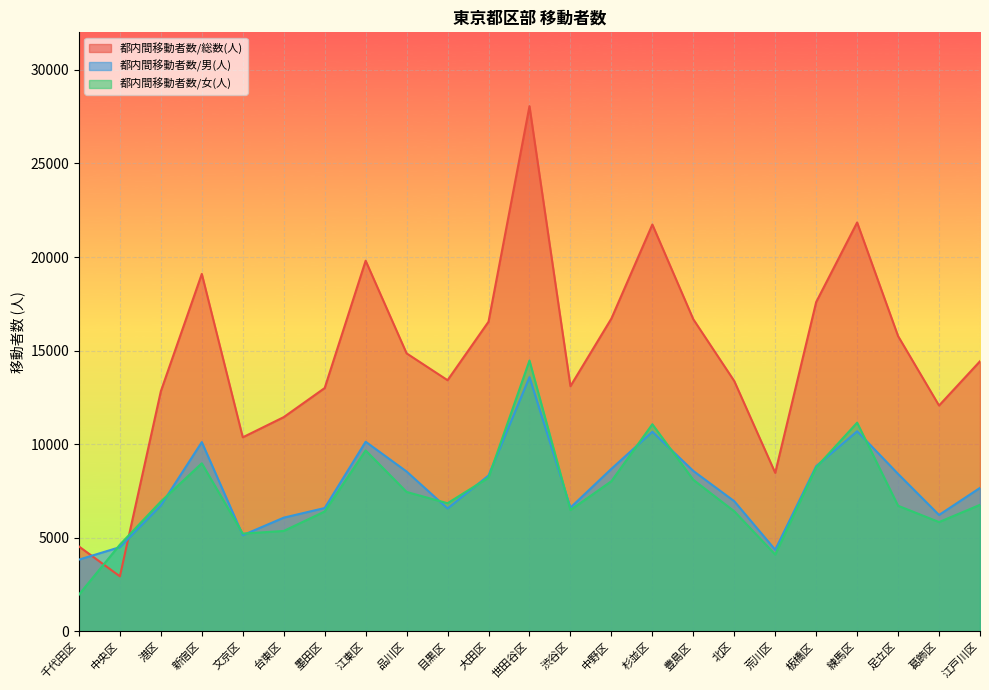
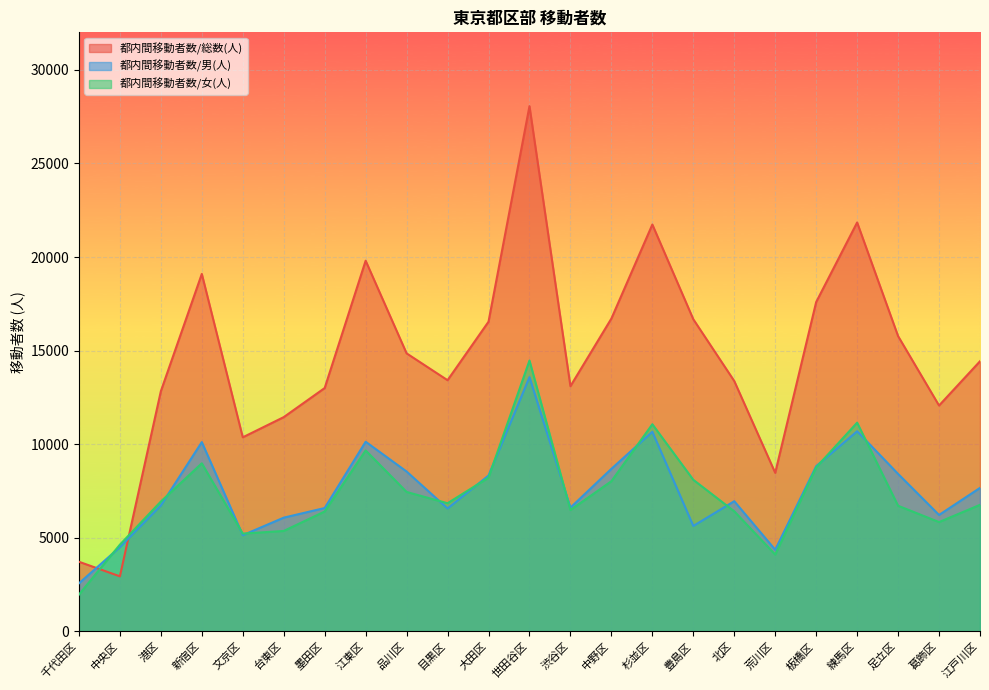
  {
    "都内間移動者数/総数(人)": {
-     "千代田区": 4500,
+     "千代田区": 3700,
      "中央区": 2900,
      "港区": 12800,
      "新宿区": 19100,
      "文京区": 10400,
      "台東区": 11400,
      "墨田区": 13000,
      "江東区": 19800,
      "品川区": 14900,
      "目黒区": 13400,
      "大田区": 16500,
      "世田谷区": 28100,
      "渋谷区": 13100,
      "中野区": 16700,
      "杉並区": 21700,
      "豊島区": 16700,
      "北区": 13400,
      "荒川区": 8500,
      "板橋区": 17600,
      "練馬区": 21800,
      "足立区": 15800,
      "葛飾区": 12100,
      "江戸川区": 14400
    },
    "都内間移動者数/男(人)": {
-     "千代田区": 3800,
+     "千代田区": 2600,
      "港区": 6700,
      "新宿区": 10100,
      "台東区": 6100,
      "墨田区": 6600,
      "江東区": 10100,
      "品川区": 8500,
      "目黒区": 6600,
      "世田谷区": 13600,
      "中野区": 8700,
      "杉並区": 10700,
-     "豊島区": 8600,
+     "豊島区": 5600,
      "北区": 7000,
      "荒川区": 4400,
      "練馬区": 10700,
      "足立区": 8400,
      "葛飾区": 6200,
      "江戸川区": 7700
    },
    "都内間移動者数/女(人)": {
      "千代田区": 2000,
      "港区": 6900,
      "新宿区": 9000,
      "台東区": 5400,
      "墨田区": 6400,
      "江東区": 9700,
      "品川区": 7500,
      "目黒区": 6900,
      "世田谷区": 14500,
      "中野区": 8000,
      "杉並区": 11100,
      "豊島区": 8100,
      "北区": 6400,
      "荒川区": 4100,
      "練馬区": 11200,
      "足立区": 6700,
      "葛飾区": 5800,
      "江戸川区": 6800
    }
  }
